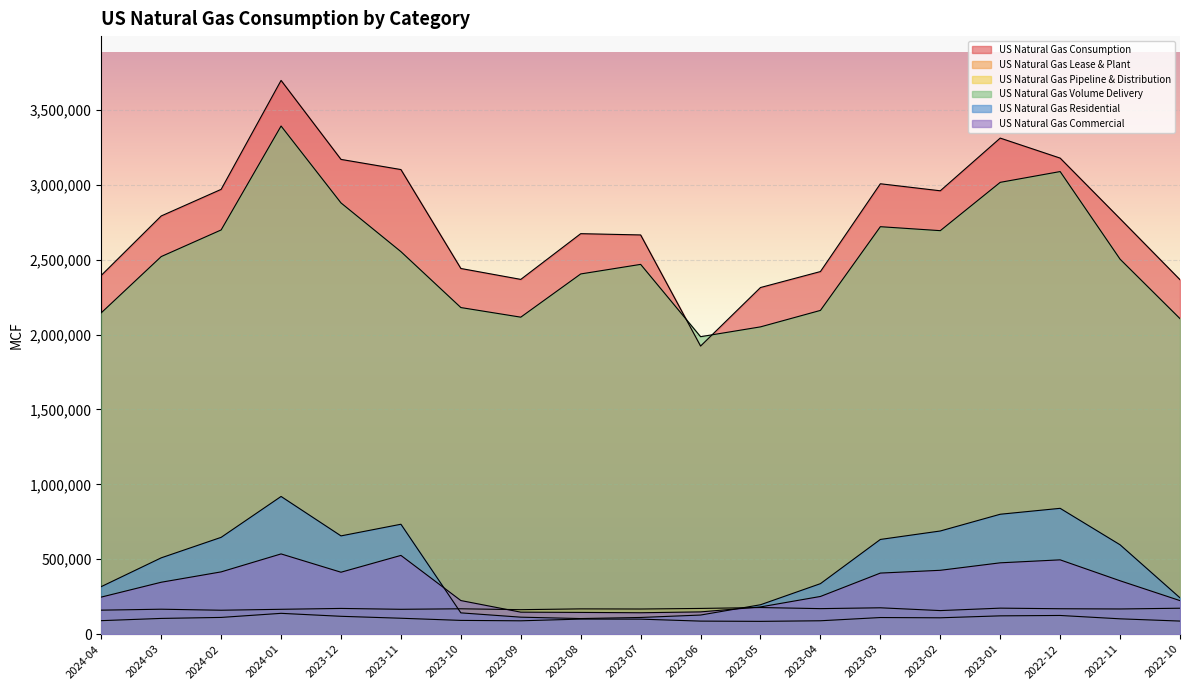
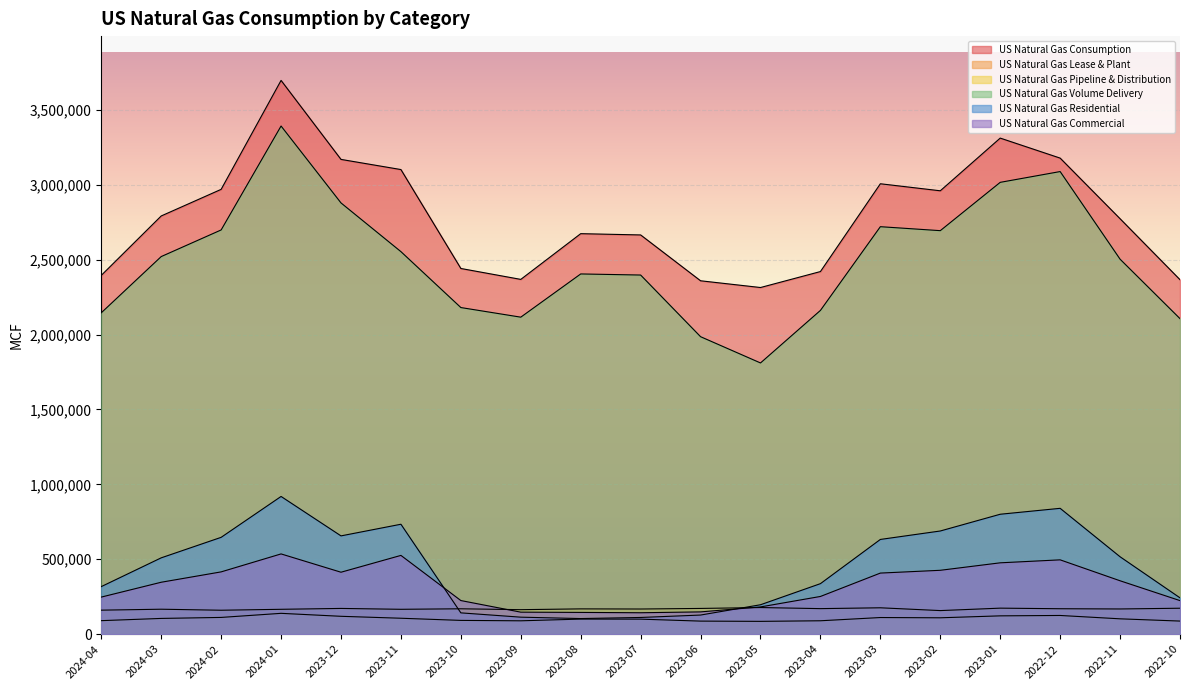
  {
    "US Natural Gas Consumption": {
      "2024-04": "2,390,000",
      "2024-03": "2,790,000",
      "2024-02": "2,970,000",
      "2024-01": "3,700,000",
      "2023-12": "3,170,000",
      "2023-11": "3,100,000",
      "2023-10": "2,440,000",
      "2023-09": "2,370,000",
      "2023-08": "2,670,000",
      "2023-07": "2,660,000",
-     "2023-06": "1,920,000",
+     "2023-06": "2,360,000",
      "2023-05": "2,310,000",
      "2023-04": "2,420,000",
      "2023-03": "3,010,000",
      "2023-02": "2,960,000",
      "2023-01": "3,310,000",
      "2022-12": "3,180,000",
      "2022-11": "2,770,000",
      "2022-10": "2,370,000"
    },
    "US Natural Gas Volume Delivery": {
      "2024-04": "2,150,000",
      "2024-03": "2,520,000",
      "2024-02": "2,700,000",
      "2024-01": "3,390,000",
      "2023-12": "2,880,000",
      "2023-11": "2,550,000",
      "2023-10": "2,180,000",
      "2023-09": "2,120,000",
      "2023-08": "2,400,000",
-     "2023-07": "2,470,000",
+     "2023-07": "2,400,000",
      "2023-06": "1,990,000",
-     "2023-05": "2,050,000",
+     "2023-05": "1,810,000",
      "2023-04": "2,160,000",
      "2023-03": "2,720,000",
      "2023-02": "2,690,000",
      "2023-01": "3,020,000",
      "2022-12": "3,090,000",
      "2022-11": "2,500,000",
      "2022-10": "2,110,000"
    },
    "US Natural Gas Residential": {
      "2024-04": "320,000",
      "2024-03": "510,000",
      "2024-02": "650,000",
      "2024-01": "920,000",
      "2023-12": "660,000",
      "2023-11": "730,000",
      "2023-10": "140,000",
      "2023-09": "110,000",
      "2023-06": "130,000",
      "2023-04": "340,000",
      "2023-03": "630,000",
      "2023-02": "690,000",
      "2023-01": "800,000",
      "2022-12": "840,000",
-     "2022-11": "600,000",
+     "2022-11": "520,000",
      "2022-10": "240,000"
    },
    "US Natural Gas Commercial": {
      "2024-04": "250,000",
      "2024-03": "350,000",
      "2024-02": "420,000",
      "2024-01": "540,000",
      "2023-12": "410,000",
      "2023-11": "530,000",
      "2023-10": "220,000",
      "2023-08": "140,000",
      "2023-07": "140,000",
      "2023-06": "150,000",
      "2023-04": "250,000",
      "2023-03": "410,000",
      "2023-02": "430,000",
      "2023-01": "480,000",
      "2022-12": "500,000",
      "2022-11": "360,000",
      "2022-10": "220,000"
    }
  }
